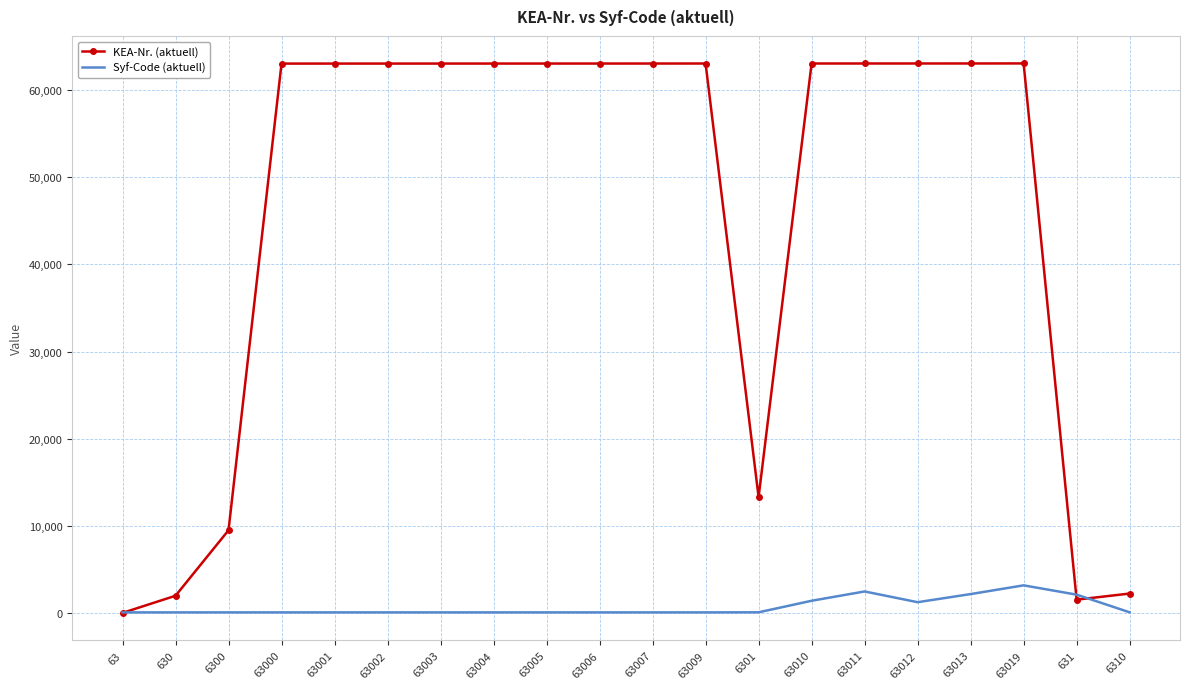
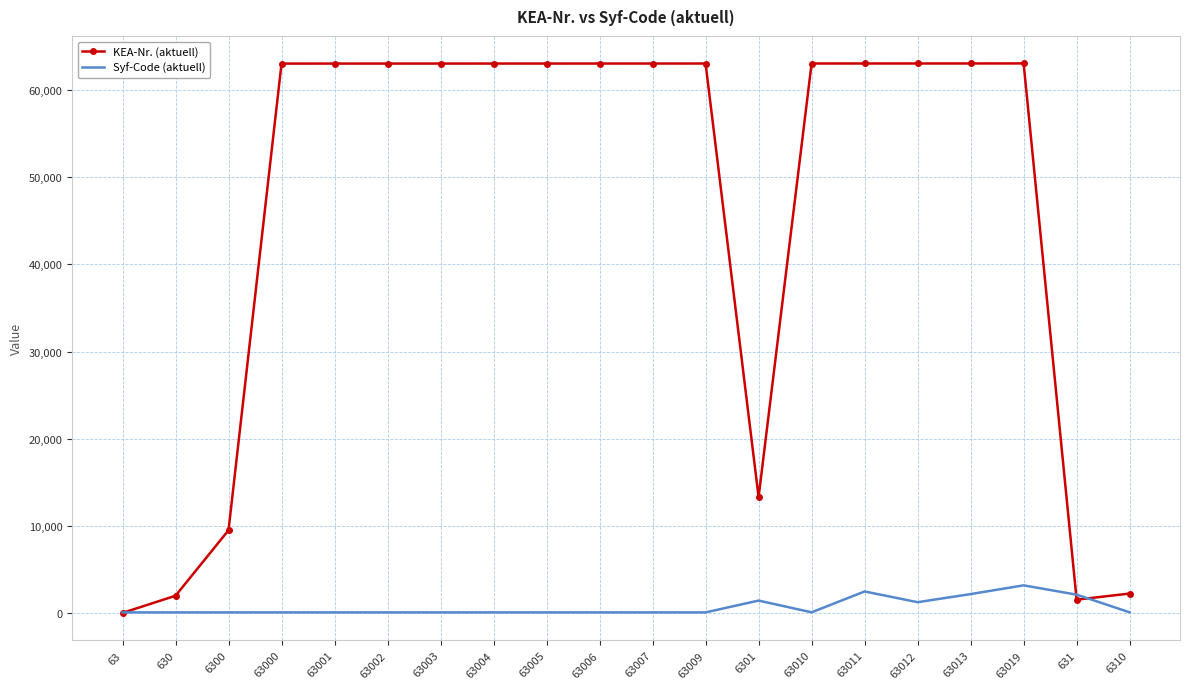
  {
    "KEA-Nr. (aktuell)": {
      "630": "2,000",
      "6300": "10,000",
      "63000": "63,000",
      "63001": "63,000",
      "63002": "63,000",
      "63003": "63,000",
      "63004": "63,000",
      "63005": "63,000",
      "63006": "63,000",
      "63007": "63,000",
      "63009": "63,000",
      "6301": "13,000",
      "63010": "63,000",
      "63011": "63,000",
      "63012": "63,000",
      "63013": "63,000",
      "63019": "63,000",
      "631": "2,000",
      "6310": "2,000"
    },
    "Syf-Code (aktuell)": {
      "630": "0",
      "6300": "0",
      "63000": "0",
      "63001": "0",
      "63002": "0",
      "63003": "0",
      "63004": "0",
      "63005": "0",
      "63006": "0",
      "63007": "0",
      "63009": "0",
-     "6301": "0",
-     "63010": "1,000",
+     "6301": "1,000",
+     "63010": "0",
      "63011": "3,000",
      "63012": "1,000",
      "63013": "2,000",
      "63019": "3,000",
      "631": "2,000",
      "6310": "0"
    }
  }
